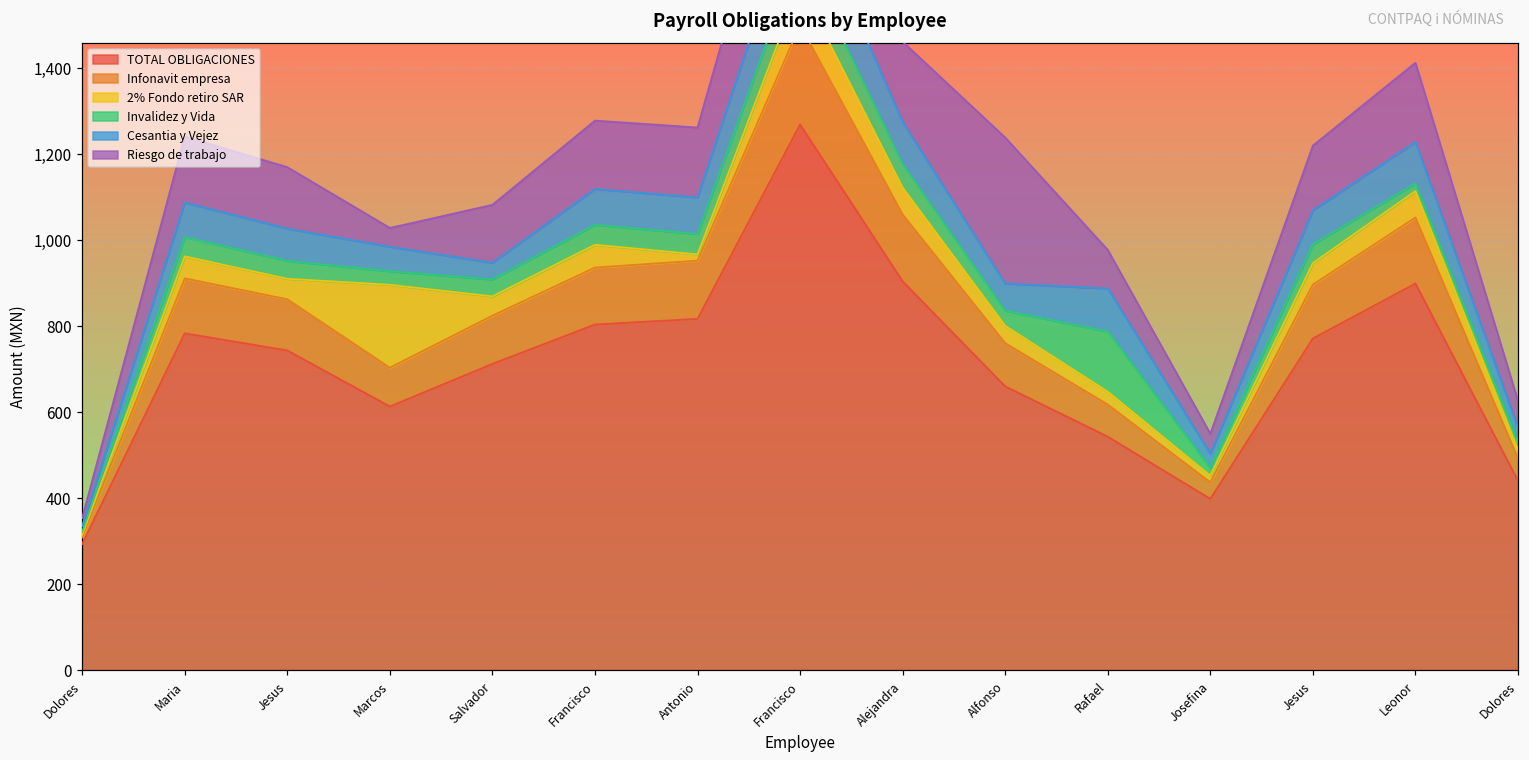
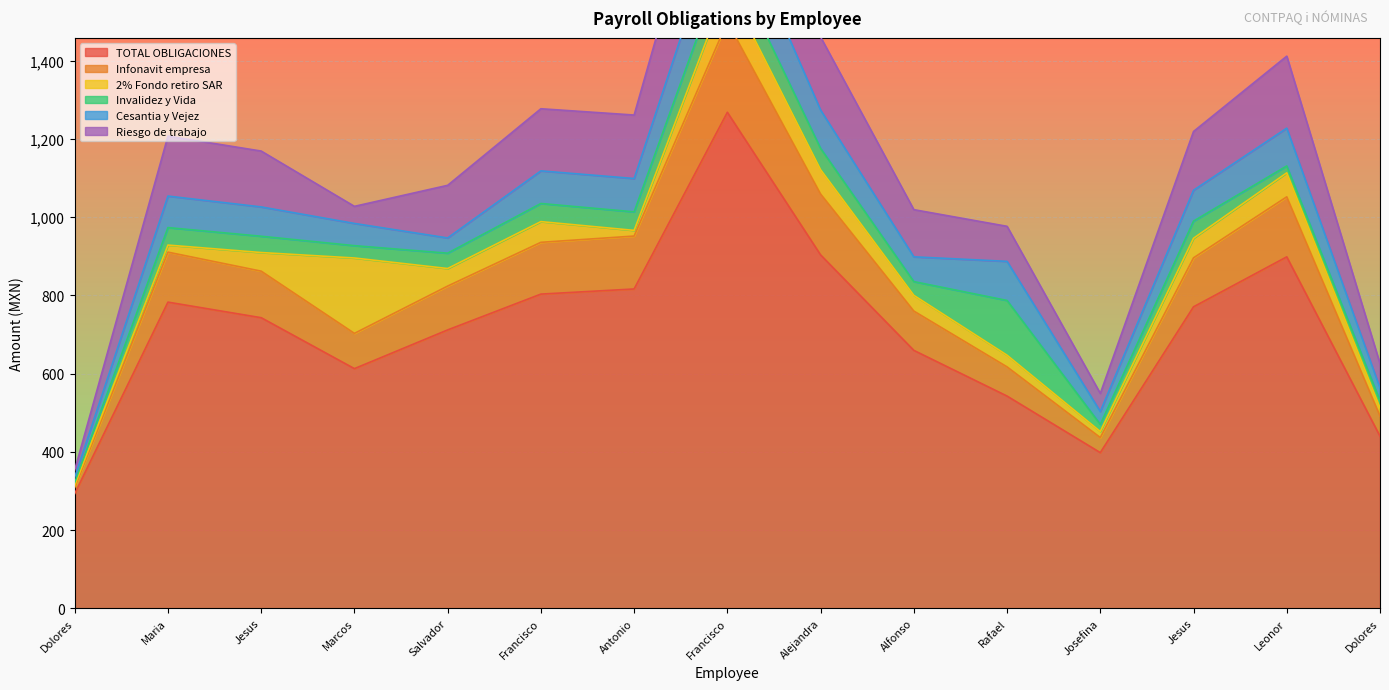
  {
    "2% Fondo retiro SAR": {
-     "Maria": 50,
+     "Maria": 20,
      "Marcos": 190,
      "Salvador": 40,
      "Antonio": 10,
      "Alejandra": 60,
      "Alfonso": 40,
      "Rafael": 30,
      "Josefina": 20,
      "Leonor": 60
    },
    "Invalidez y Vida": {
      "Maria": 40,
      "Marcos": 30,
      "Salvador": 40,
      "Antonio": 50,
      "Alejandra": 50,
      "Alfonso": 40,
      "Rafael": 140,
      "Josefina": 20,
      "Leonor": 20
    },
    "Cesantia y Vejez": {
      "Maria": 80,
      "Marcos": 60,
      "Salvador": 40,
      "Antonio": 90,
      "Alejandra": 100,
      "Alfonso": 60,
      "Rafael": 100,
      "Josefina": 30,
      "Leonor": 100
    },
    "Riesgo de trabajo": {
      "Marcos": 40,
      "Salvador": 130,
      "Antonio": 160,
      "Alejandra": 190,
-     "Alfonso": 340,
+     "Alfonso": 120,
      "Rafael": 90,
      "Josefina": 50,
      "Leonor": 180
    }
  }
